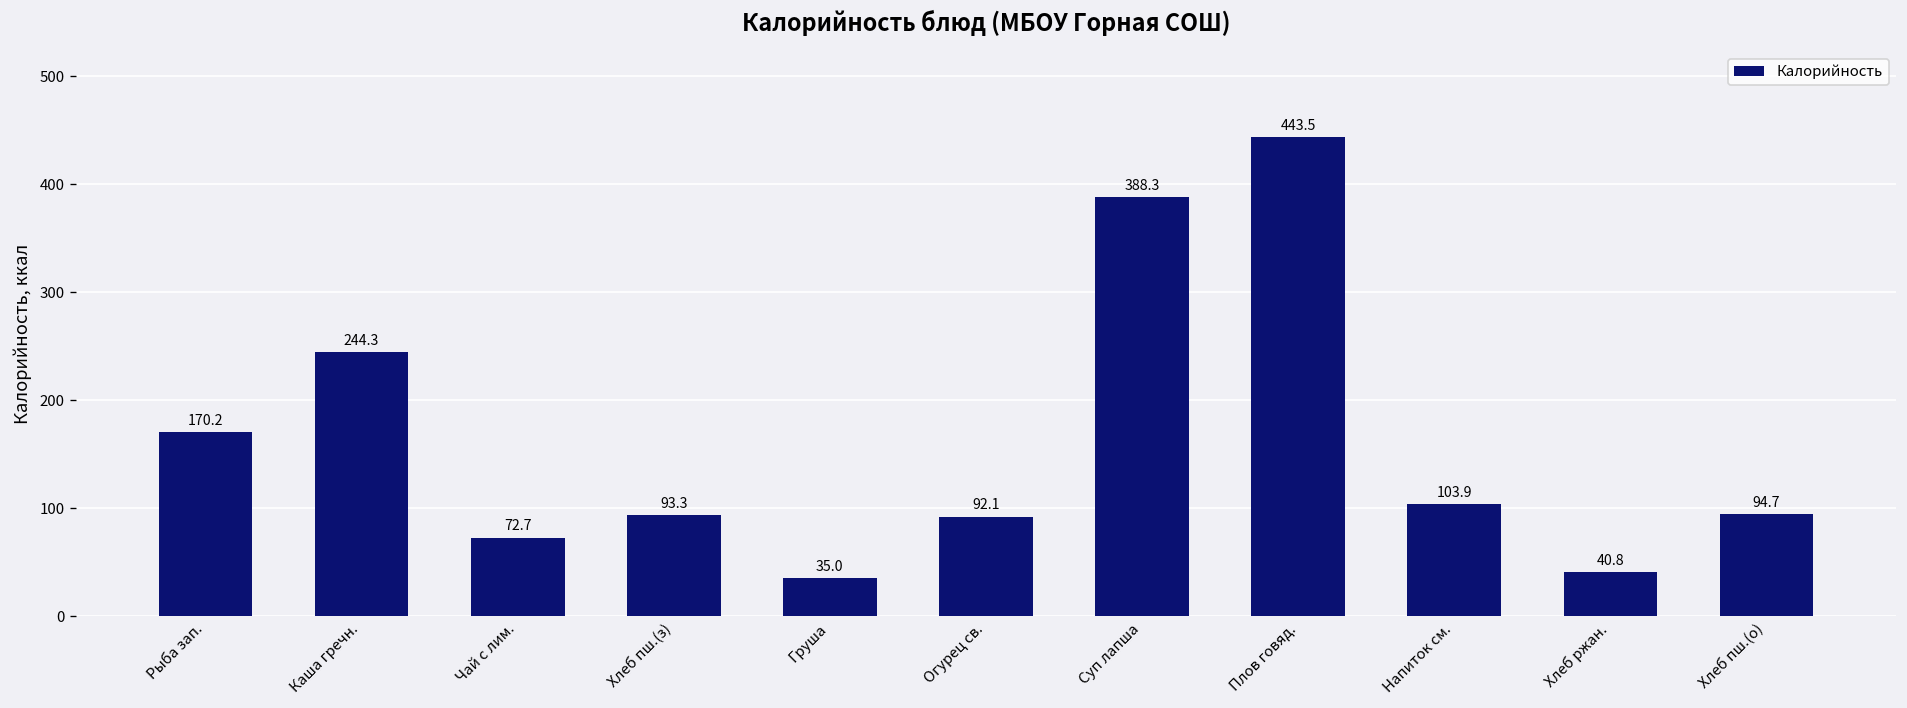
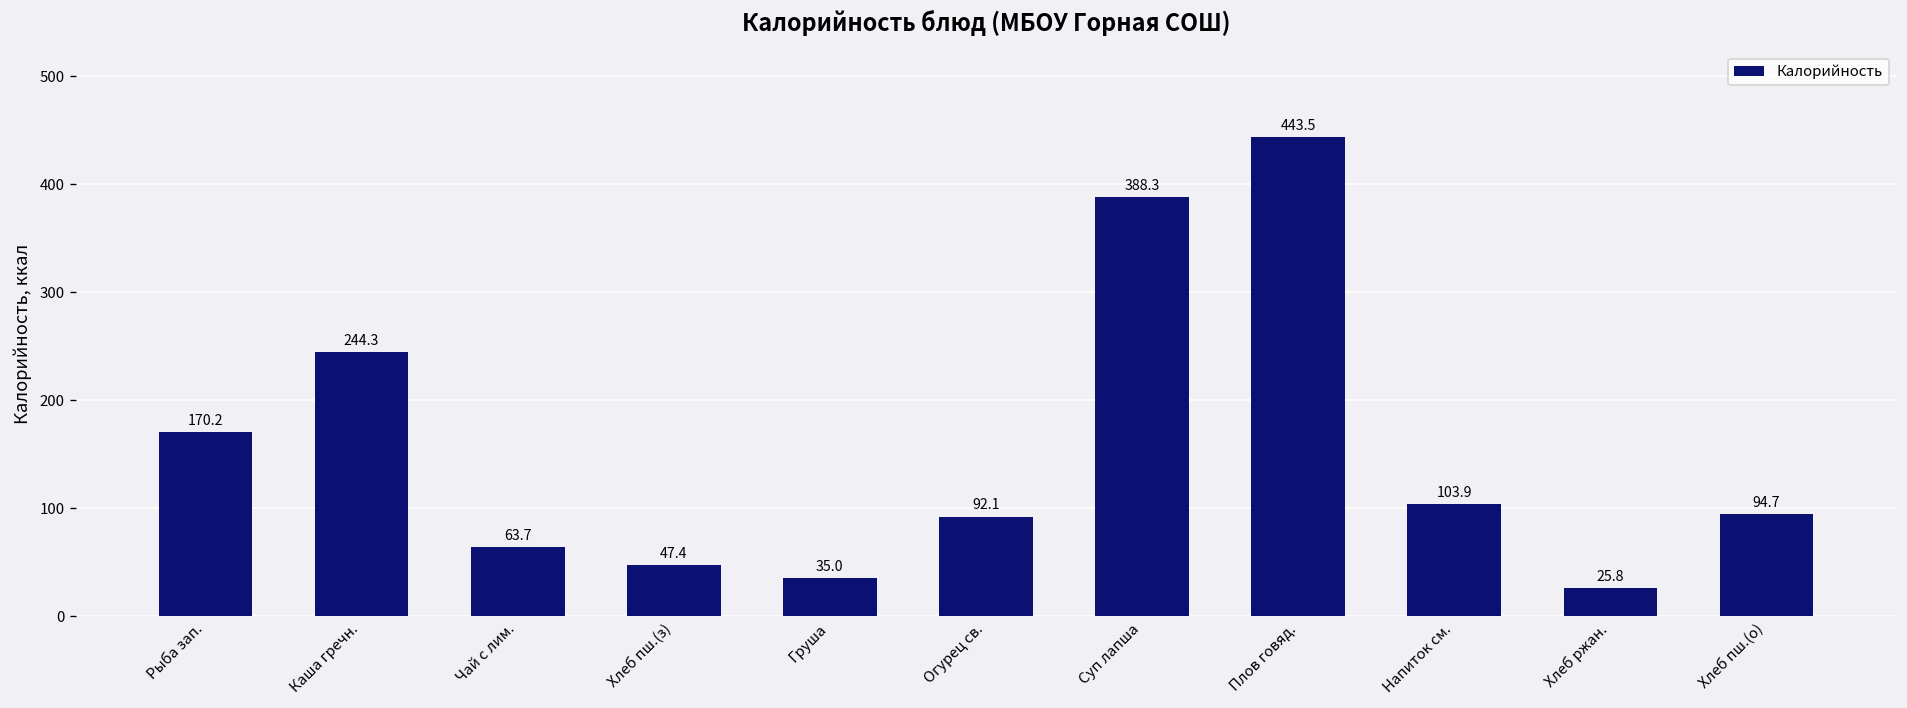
  {
    "Рыба зап.": 170.2,
    "Каша гречн.": 244.3,
-   "Чай с лим.": 72.7,
-   "Хлеб пш.(з)": 93.3,
+   "Чай с лим.": 63.7,
+   "Хлеб пш.(з)": 47.4,
    "Груша": 35.0,
    "Огурец св.": 92.1,
    "Суп лапша": 388.3,
    "Плов говяд.": 443.5,
    "Напиток см.": 103.9,
-   "Хлеб ржан.": 40.8,
+   "Хлеб ржан.": 25.8,
    "Хлеб пш.(о)": 94.7
  }
